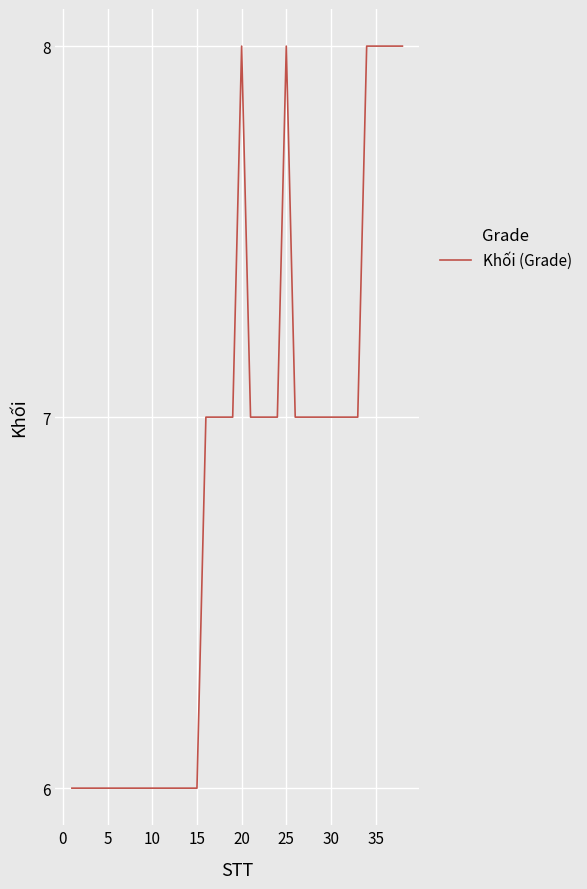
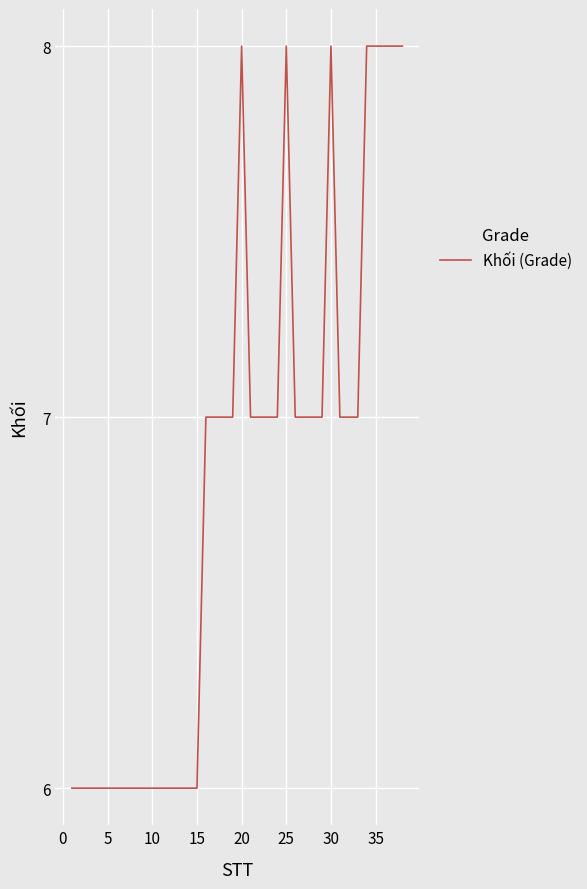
  {
    "5": 6,
    "10": 6,
    "15": 6,
    "20": 8,
    "25": 8,
-   "30": 7,
+   "30": 8,
    "35": 8
  }
